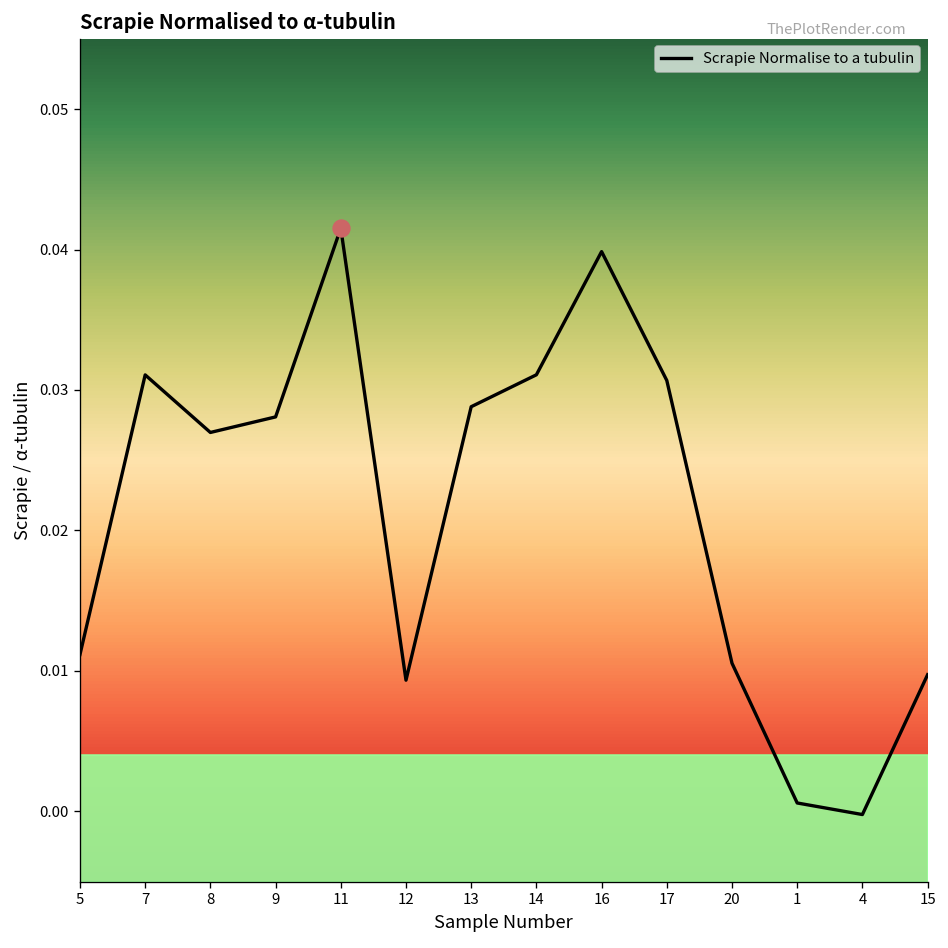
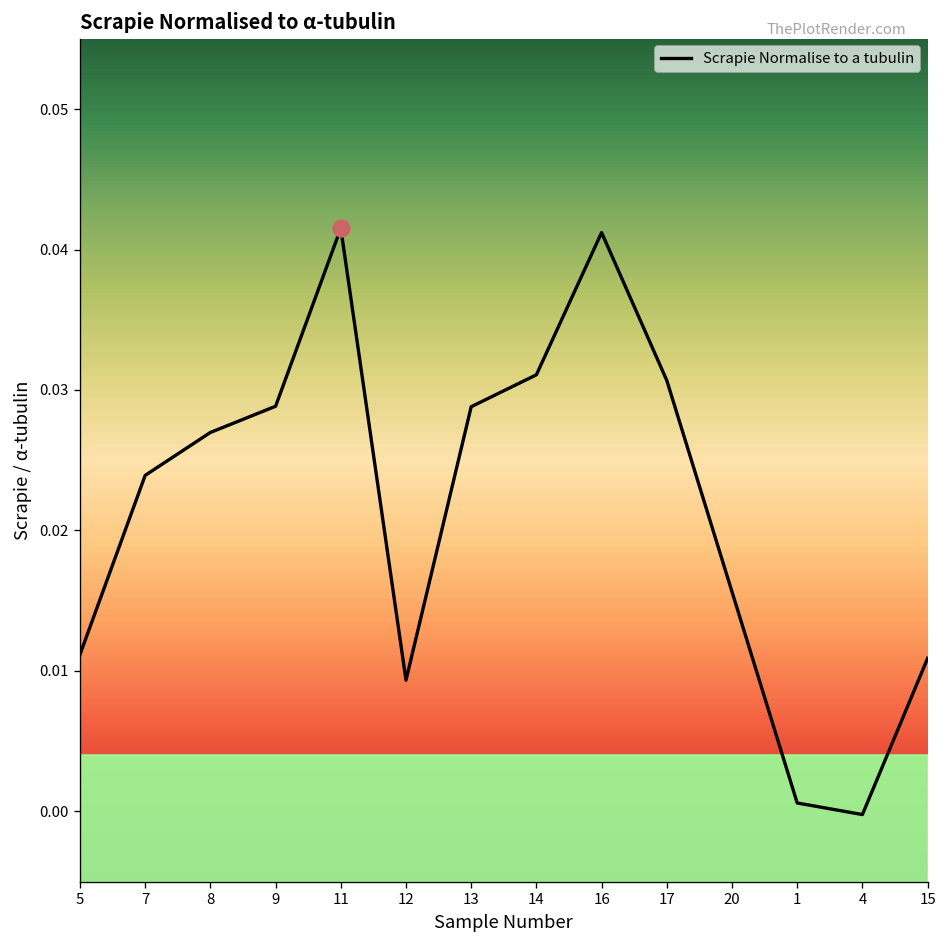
  {
    "Scrapie Normalise to a tubulin": {
      "5": 0.0112,
-     "7": 0.0311,
+     "7": 0.0239,
      "8": 0.0270,
-     "9": 0.0281,
+     "9": 0.0288,
      "12": 0.0093,
      "13": 0.0288,
      "14": 0.0311,
-     "16": 0.0399,
+     "16": 0.0412,
      "17": 0.0307,
-     "20": 0.0106,
-     "15": 0.0097
+     "20": 0.0156,
+     "15": 0.0109
    }
  }
